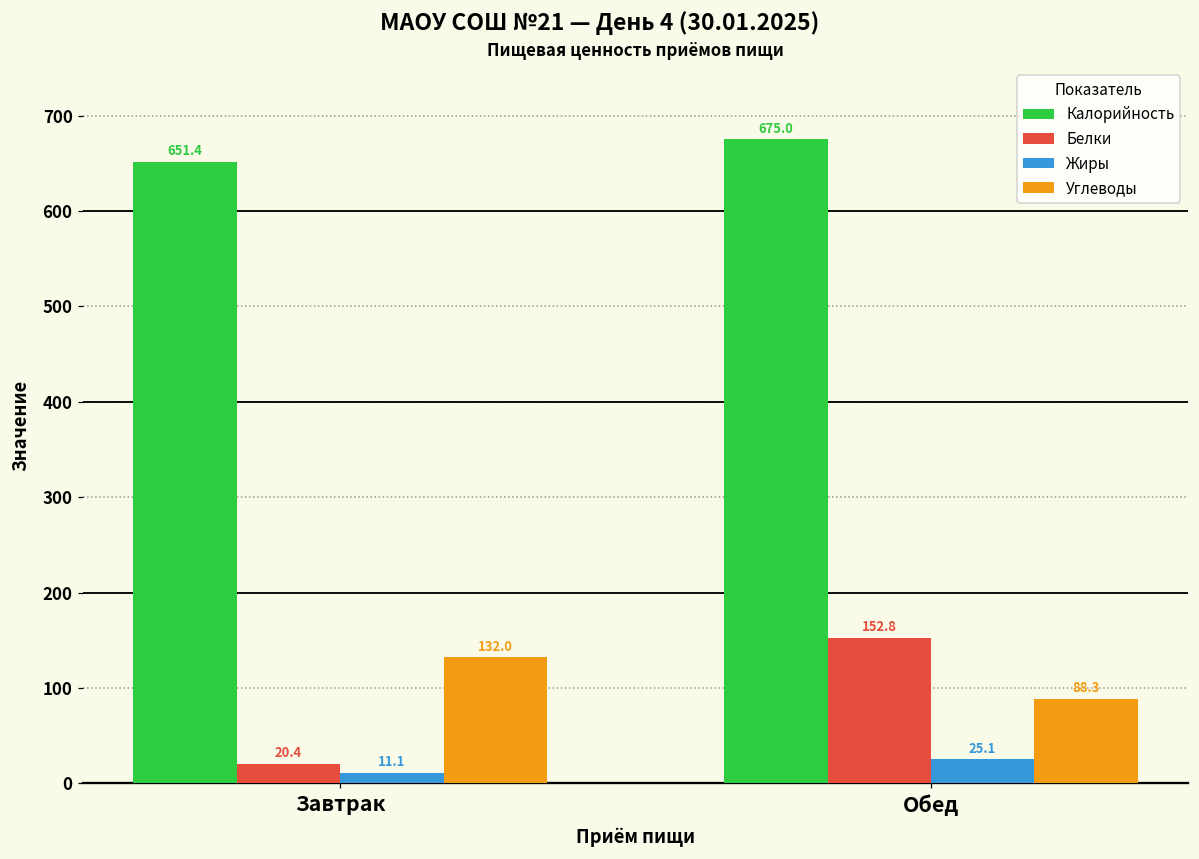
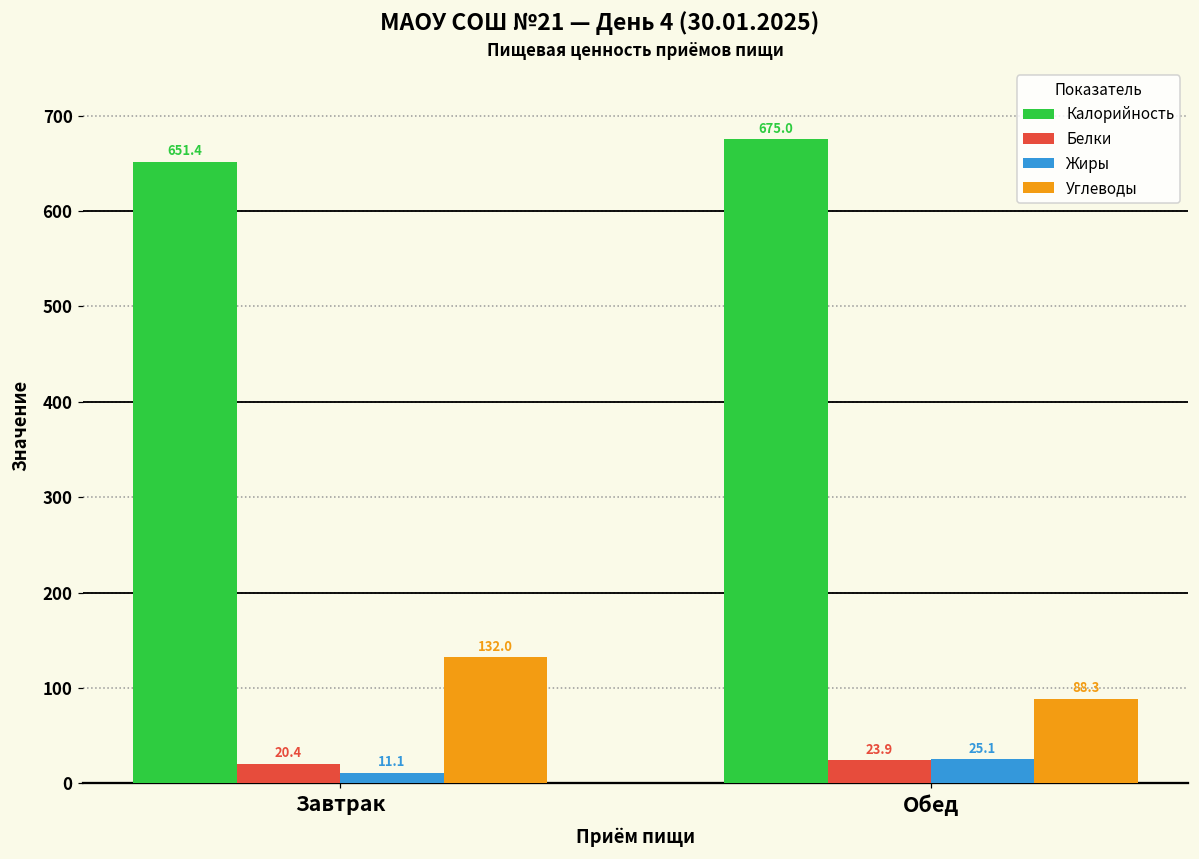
  {
    "Калорийность": {
      "Завтрак": 651.4,
      "Обед": 675.0
    },
    "Белки": {
      "Завтрак": 20.4,
-     "Обед": 152.8
+     "Обед": 23.9
    },
    "Жиры": {
      "Завтрак": 11.1,
      "Обед": 25.1
    },
    "Углеводы": {
      "Завтрак": 132.0,
      "Обед": 88.3
    }
  }
